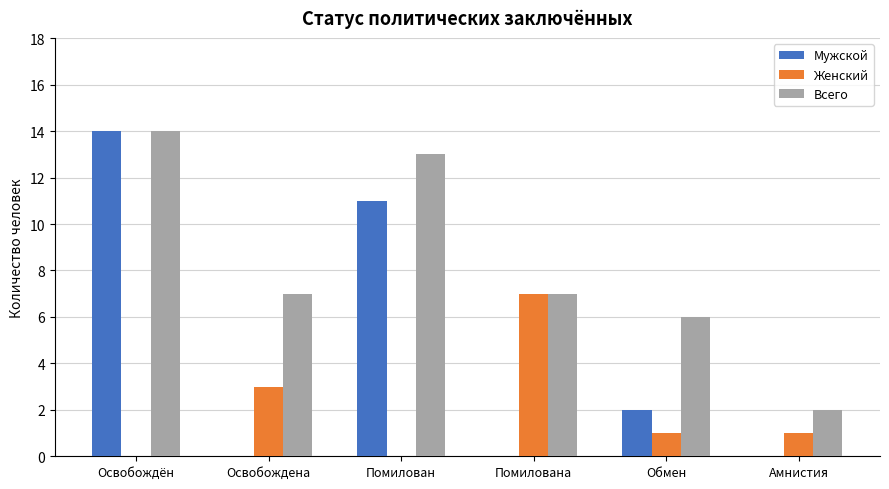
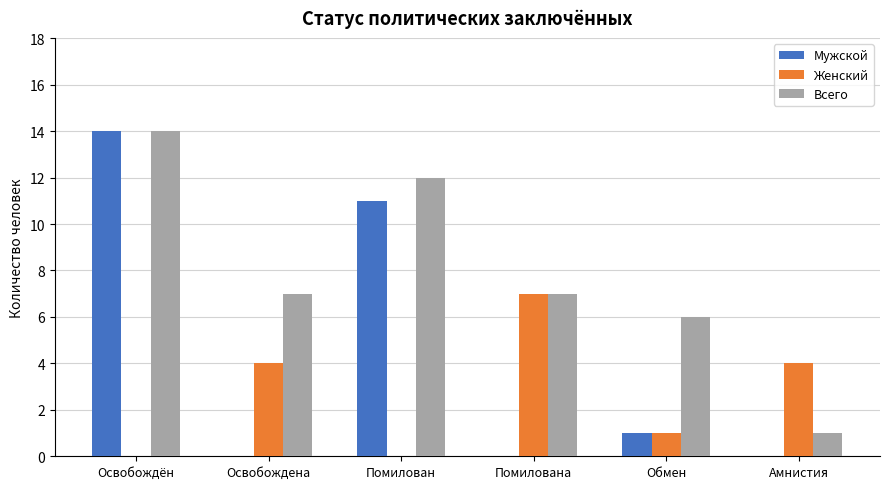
  {
    "Мужской": {
      "Освобождён": 14,
      "Освобождена": 0,
      "Помилован": 11,
      "Помилована": 0,
-     "Обмен": 2,
+     "Обмен": 1,
      "Амнистия": 0
    },
    "Женский": {
      "Освобождён": 0,
-     "Освобождена": 3,
+     "Освобождена": 4,
      "Помилован": 0,
      "Помилована": 7,
      "Обмен": 1,
-     "Амнистия": 1
+     "Амнистия": 4
    },
    "Всего": {
      "Освобождён": 14,
      "Освобождена": 7,
-     "Помилован": 13,
+     "Помилован": 12,
      "Помилована": 7,
      "Обмен": 6,
-     "Амнистия": 2
+     "Амнистия": 1
    }
  }
